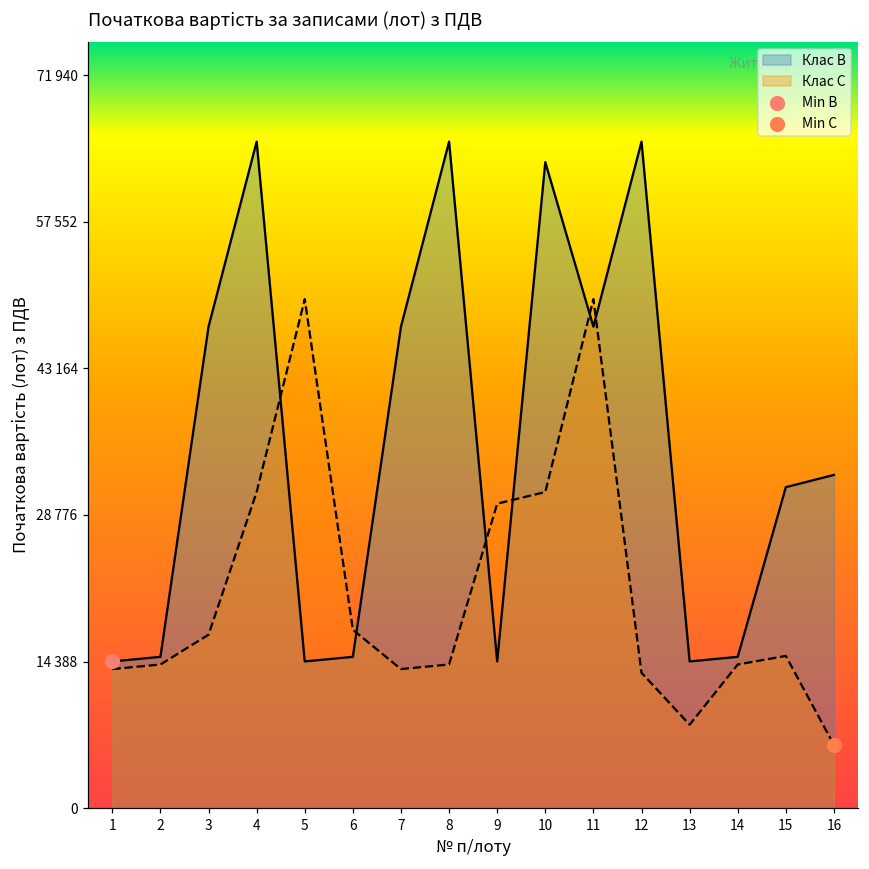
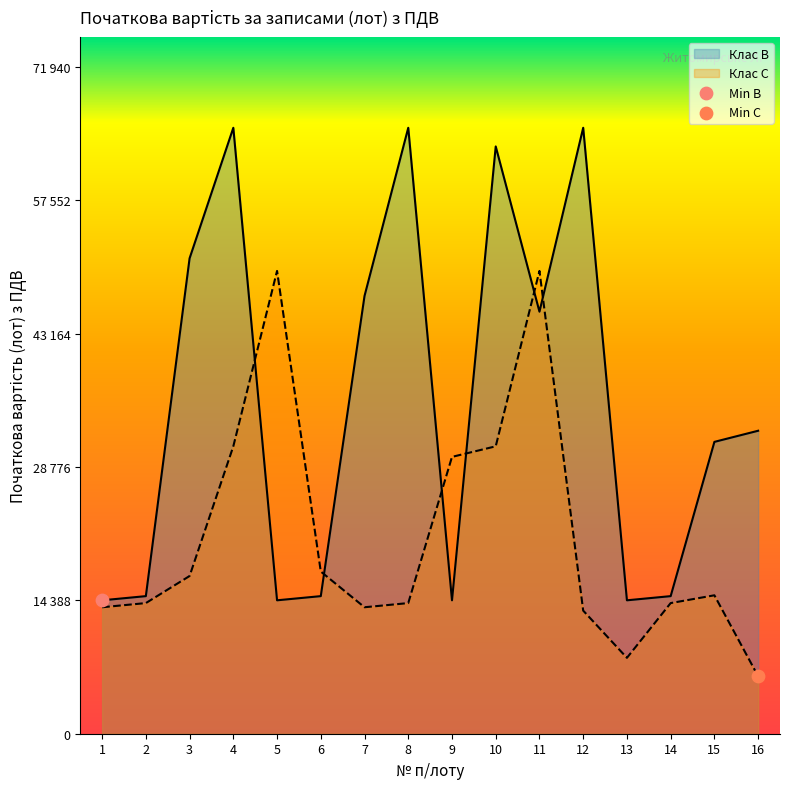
  {
    "Клас B": {
      "2": 15000,
-     "3": 47000,
+     "3": 51000,
      "4": 65000,
      "5": 14000,
      "6": 15000,
      "7": 47000,
      "8": 65000,
      "9": 14000,
      "10": 63000,
-     "11": 47000,
+     "11": 46000,
      "12": 65000,
      "13": 14000,
      "14": 15000,
      "15": 32000,
      "16": 33000
    },
    "Клас C": {
      "1": 14000,
      "2": 14000,
      "3": 17000,
      "4": 31000,
      "5": 50000,
      "6": 18000,
      "7": 14000,
      "8": 14000,
      "9": 30000,
      "10": 31000,
      "11": 50000,
      "12": 13000,
      "13": 8000,
      "14": 14000,
      "15": 15000
    }
  }
